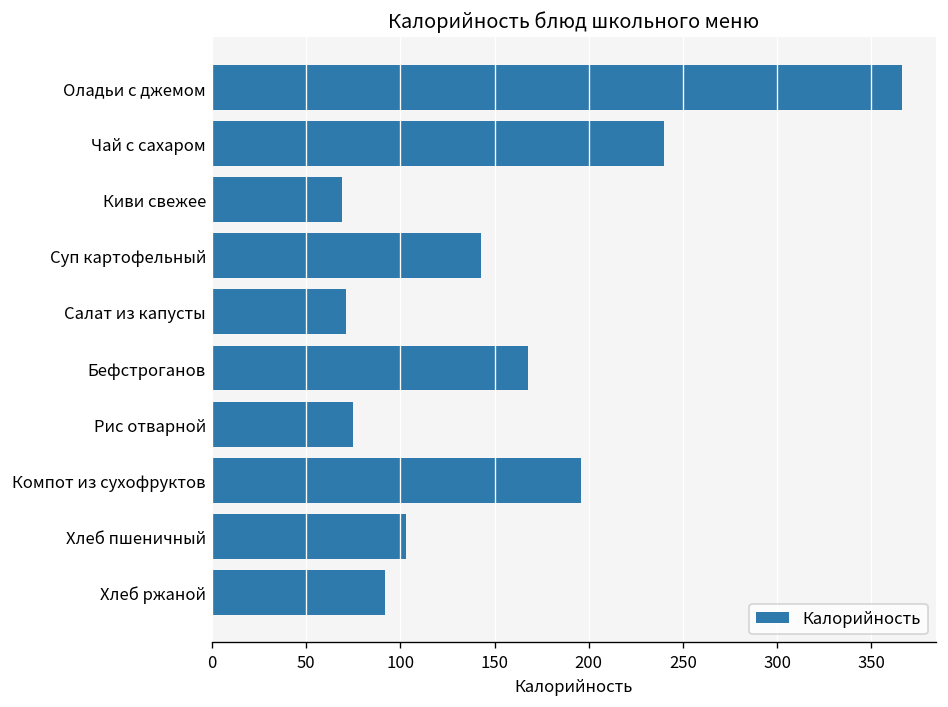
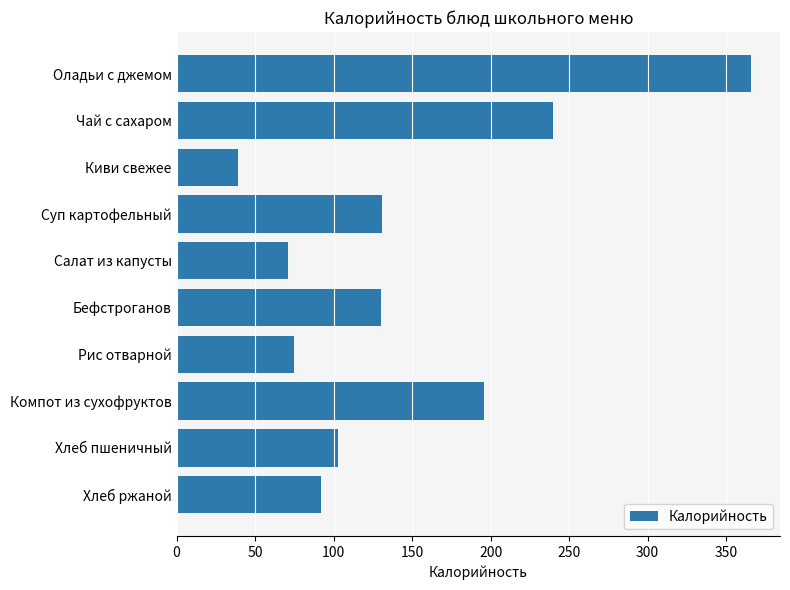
  {
    "Оладьи с джемом": 366,
    "Чай с сахаром": 240,
-   "Киви свежее": 69,
-   "Суп картофельный": 143,
+   "Киви свежее": 39,
+   "Суп картофельный": 131,
    "Салат из капусты": 71,
-   "Бефстроганов": 168,
+   "Бефстроганов": 130,
    "Рис отварной": 75,
    "Компот из сухофруктов": 196,
    "Хлеб пшеничный": 103,
    "Хлеб ржаной": 92
  }
